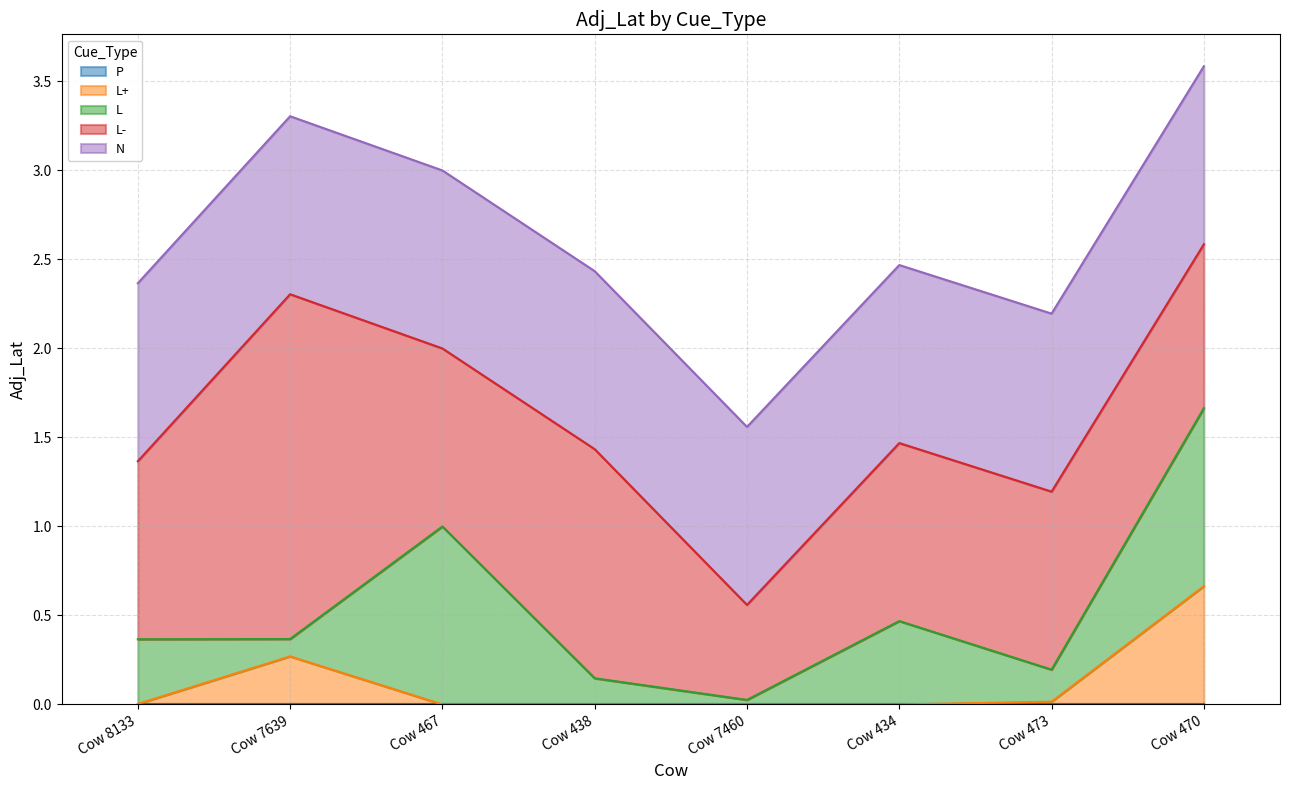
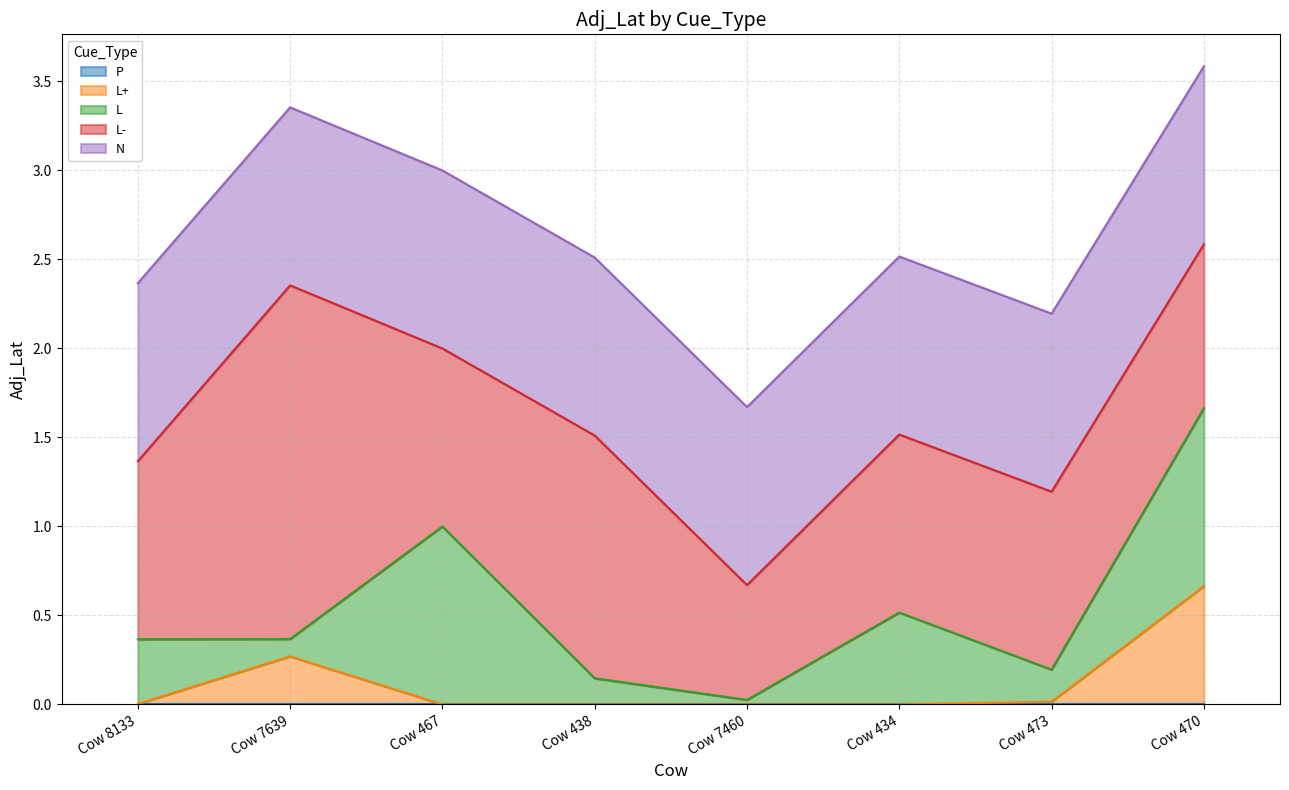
  {
    "P": {
      "Cow 7639": 0.00,
      "Cow 473": 0.00,
      "Cow 470": 0.00
    },
    "L+": {
      "Cow 7639": 0.27,
      "Cow 473": 0.02,
      "Cow 470": 0.66
    },
    "L": {
      "Cow 8133": 0.36,
      "Cow 7639": 0.10,
      "Cow 467": 1.00,
      "Cow 438": 0.15,
      "Cow 7460": 0.03,
-     "Cow 434": 0.47,
+     "Cow 434": 0.52,
      "Cow 473": 0.18,
      "Cow 470": 1.00
    },
    "L-": {
      "Cow 8133": 1.00,
-     "Cow 7639": 1.94,
+     "Cow 7639": 1.99,
      "Cow 467": 1.00,
-     "Cow 438": 1.29,
-     "Cow 7460": 0.53,
+     "Cow 438": 1.36,
+     "Cow 7460": 0.64,
      "Cow 434": 1.00,
      "Cow 473": 1.00,
      "Cow 470": 0.92
    },
    "N": {
      "Cow 8133": 1.00,
      "Cow 7639": 1.00,
      "Cow 467": 1.00,
      "Cow 438": 1.00,
      "Cow 7460": 1.00,
      "Cow 434": 1.00,
      "Cow 473": 1.00,
      "Cow 470": 1.00
    }
  }
